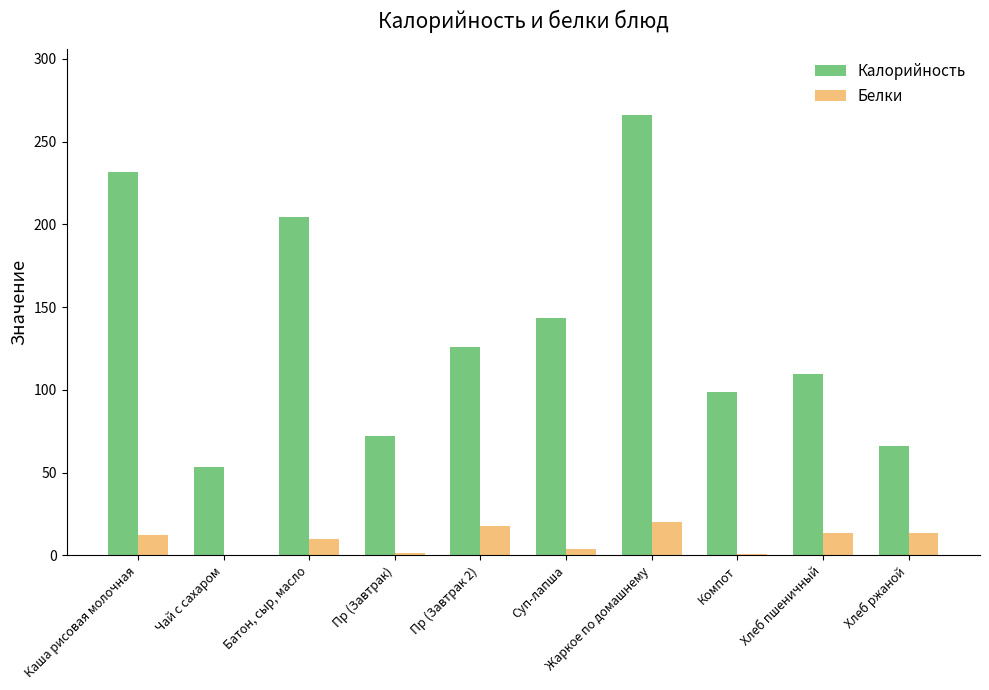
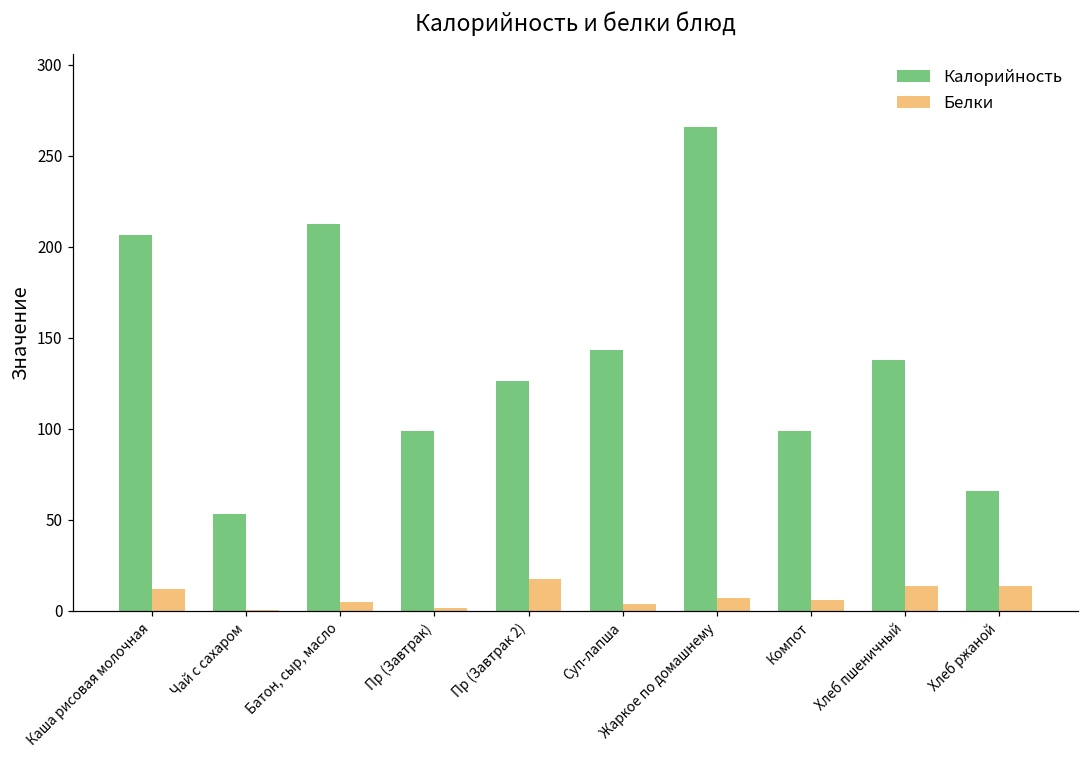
  {
    "Калорийность": {
-     "Каша рисовая молочная": 232,
+     "Каша рисовая молочная": 206,
      "Чай с сахаром": 53,
-     "Батон, сыр, масло": 205,
-     "Пр (Завтрак)": 72,
+     "Батон, сыр, масло": 212,
+     "Пр (Завтрак)": 99,
      "Пр (Завтрак 2)": 126,
      "Суп-лапша": 143,
      "Жаркое по домашнему": 266,
      "Компот": 99,
-     "Хлеб пшеничный": 110,
+     "Хлеб пшеничный": 138,
      "Хлеб ржаной": 66
    },
    "Белки": {
      "Каша рисовая молочная": 12,
-     "Батон, сыр, масло": 10,
+     "Батон, сыр, масло": 5,
      "Пр (Завтрак 2)": 18,
      "Суп-лапша": 4,
-     "Жаркое по домашнему": 20,
-     "Компот": 1,
+     "Жаркое по домашнему": 7,
+     "Компот": 6,
      "Хлеб пшеничный": 14,
      "Хлеб ржаной": 13
    }
  }
